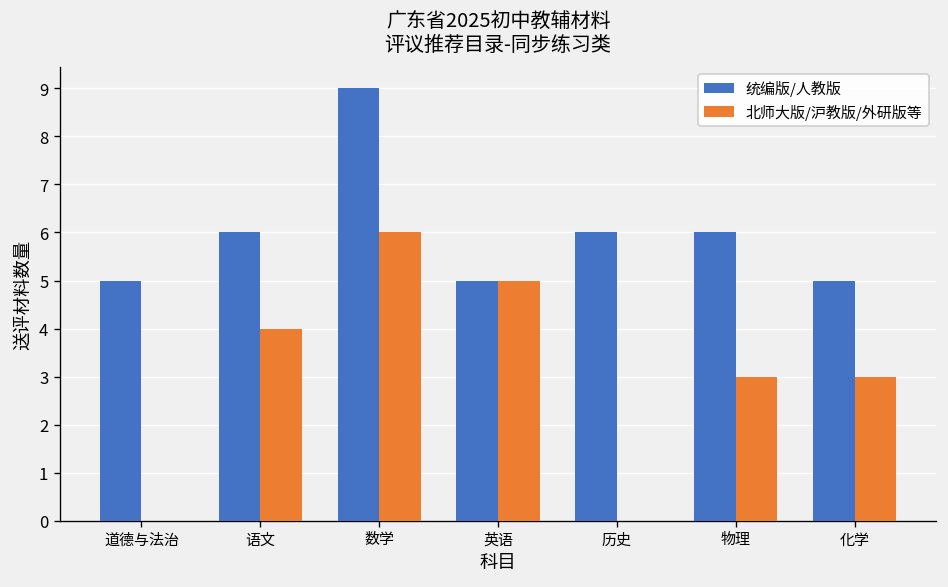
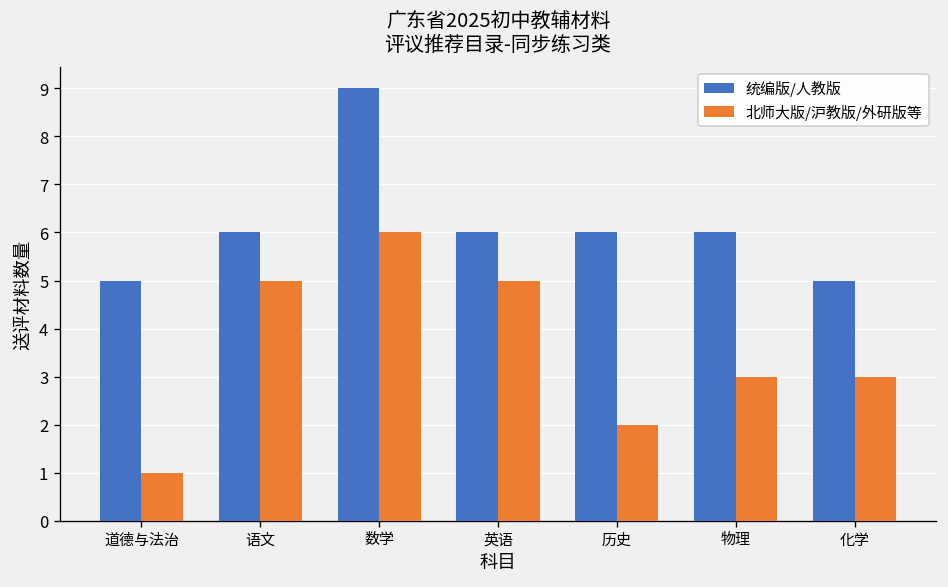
  {
    "统编版/人教版": {
      "道德与法治": 5,
      "语文": 6,
      "数学": 9,
-     "英语": 5,
+     "英语": 6,
      "历史": 6,
      "物理": 6,
      "化学": 5
    },
    "北师大版/沪教版/外研版等": {
-     "道德与法治": 0,
-     "语文": 4,
+     "道德与法治": 1,
+     "语文": 5,
      "数学": 6,
      "英语": 5,
-     "历史": 0,
+     "历史": 2,
      "物理": 3,
      "化学": 3
    }
  }
